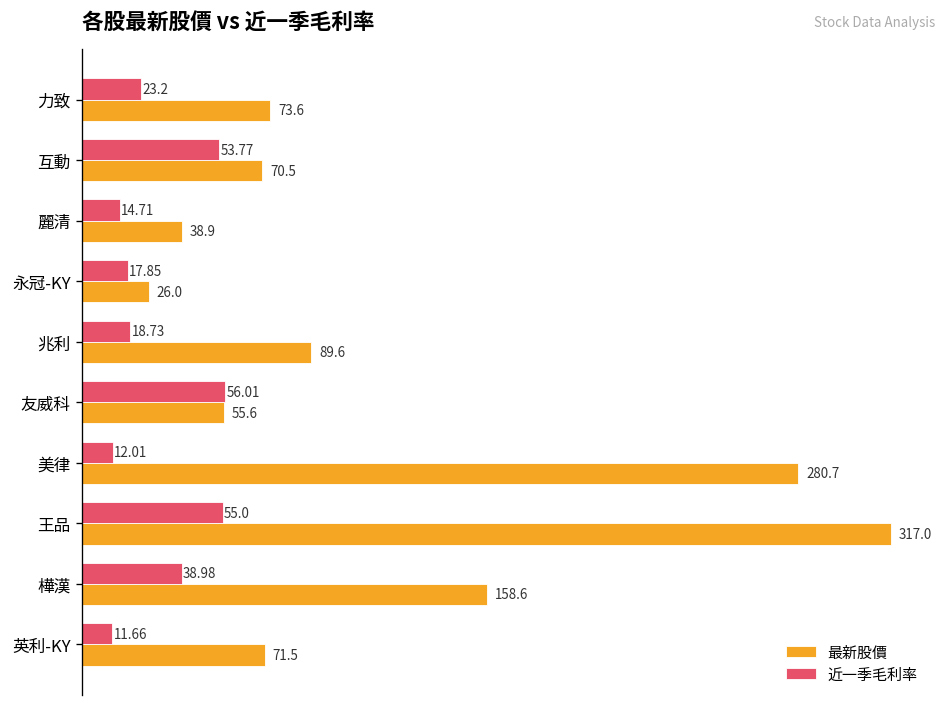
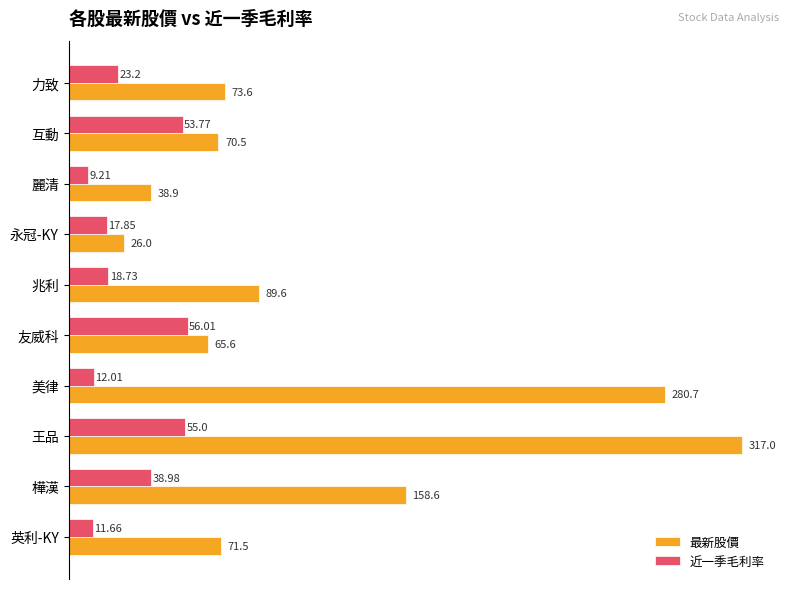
  {
    "最新股價": {
      "力致": 73.6,
      "互動": 70.5,
      "麗清": 38.9,
      "永冠-KY": 26.0,
      "兆利": 89.6,
-     "友威科": 55.6,
+     "友威科": 65.6,
      "美律": 280.7,
      "王品": 317.0,
      "樺漢": 158.6,
      "英利-KY": 71.5
    },
    "近一季毛利率": {
      "力致": 23.2,
      "互動": 53.77,
-     "麗清": 14.71,
+     "麗清": 9.21,
      "永冠-KY": 17.85,
      "兆利": 18.73,
      "友威科": 56.01,
      "美律": 12.01,
      "王品": 55.0,
      "樺漢": 38.98,
      "英利-KY": 11.66
    }
  }
